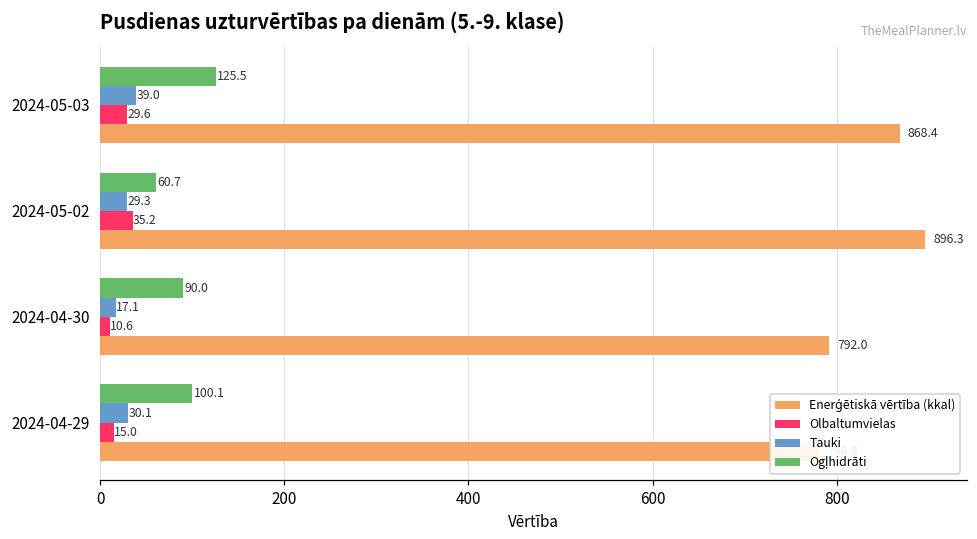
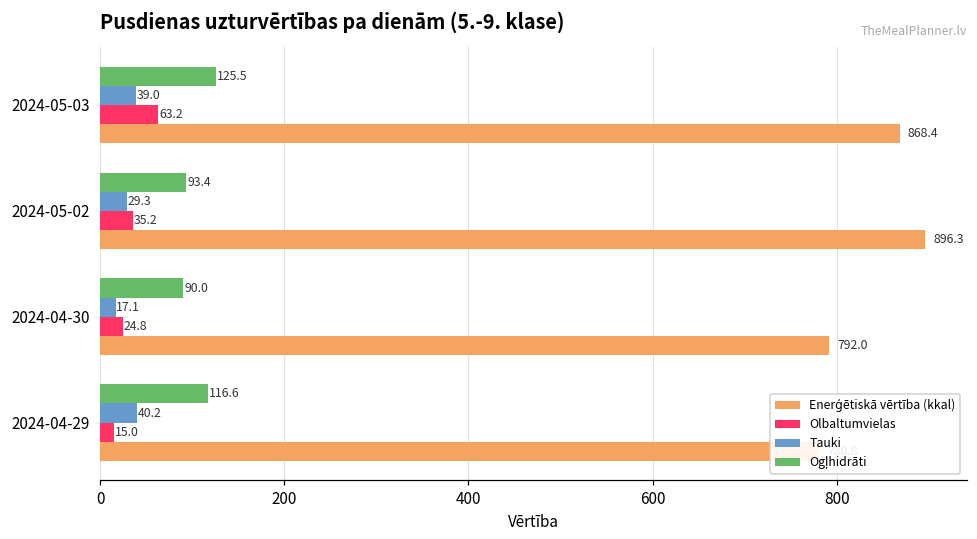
  {
    "Enerģētiskā vērtība (kkal)": {
      "2024-05-03": 868.4,
      "2024-05-02": 896.3,
      "2024-04-30": 792.0
    },
    "Olbaltumvielas": {
-     "2024-05-03": 29.6,
+     "2024-05-03": 63.2,
      "2024-05-02": 35.2,
-     "2024-04-30": 10.6,
+     "2024-04-30": 24.8,
      "2024-04-29": 15.0
    },
    "Tauki": {
      "2024-05-03": 39.0,
      "2024-05-02": 29.3,
      "2024-04-30": 17.1,
-     "2024-04-29": 30.1
+     "2024-04-29": 40.2
    },
    "Ogļhidrāti": {
      "2024-05-03": 125.5,
-     "2024-05-02": 60.7,
+     "2024-05-02": 93.4,
      "2024-04-30": 90.0,
-     "2024-04-29": 100.1
+     "2024-04-29": 116.6
    }
  }
